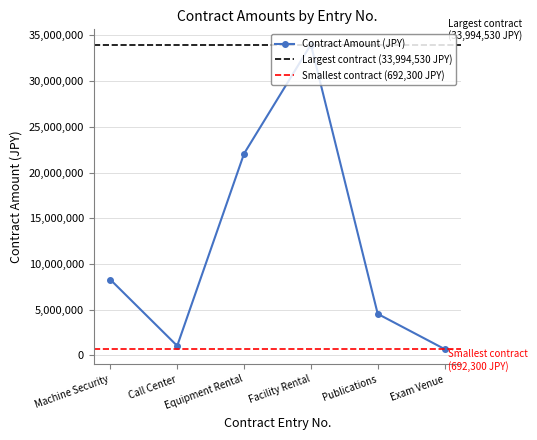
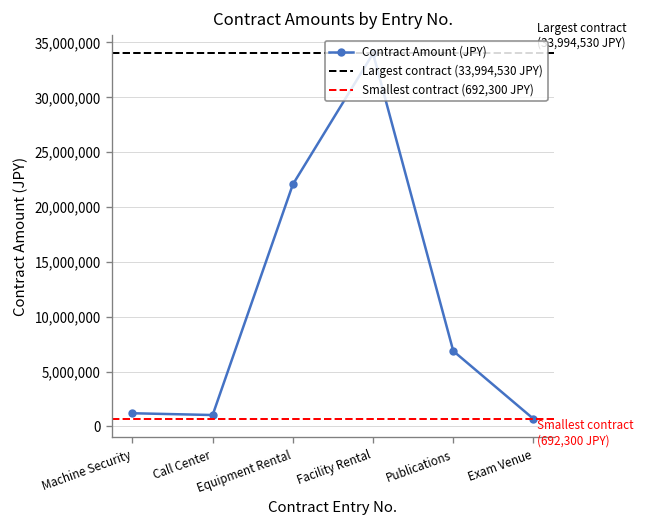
  {
-   "Machine Security": "8,000,000",
+   "Machine Security": "1,000,000",
    "Call Center": "1,000,000",
    "Equipment Rental": "22,000,000",
-   "Publications": "5,000,000"
+   "Publications": "7,000,000"
  }
